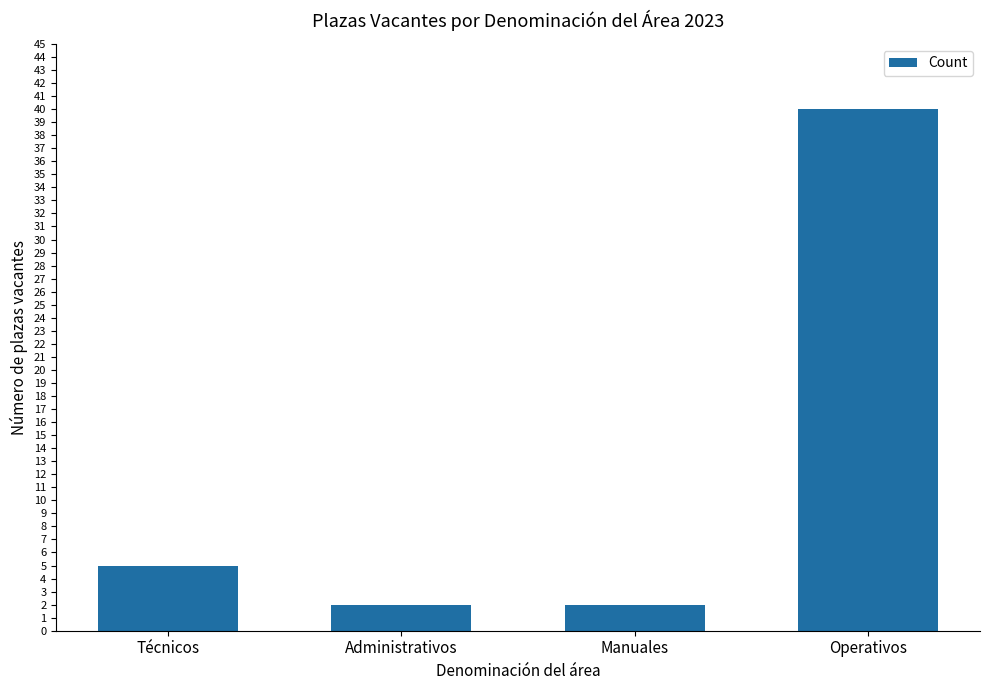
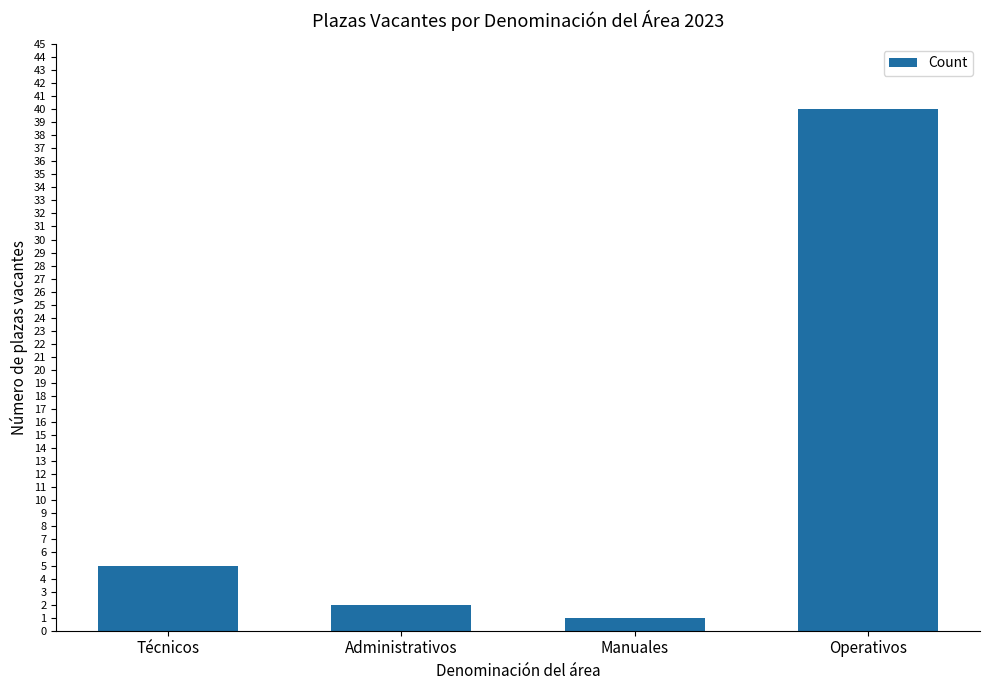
  {
    "Técnicos": 5,
    "Administrativos": 2,
-   "Manuales": 2,
+   "Manuales": 1,
    "Operativos": 40
  }
